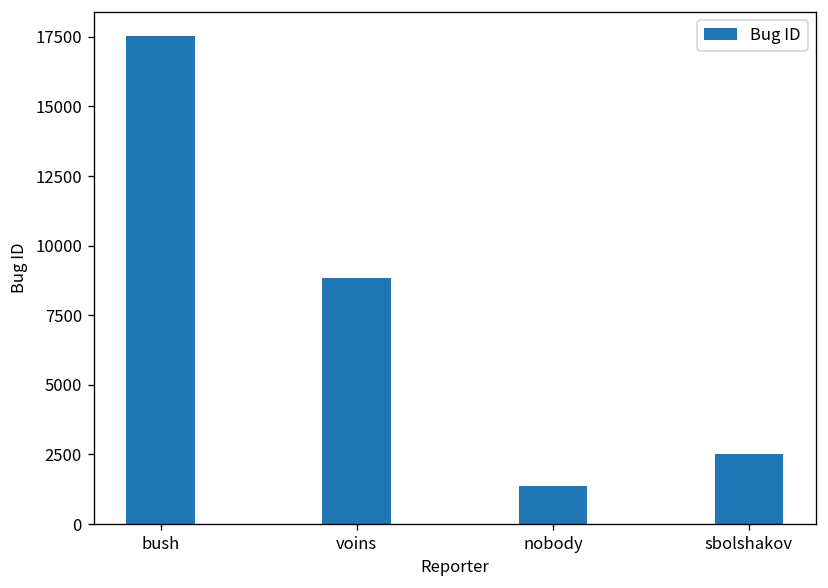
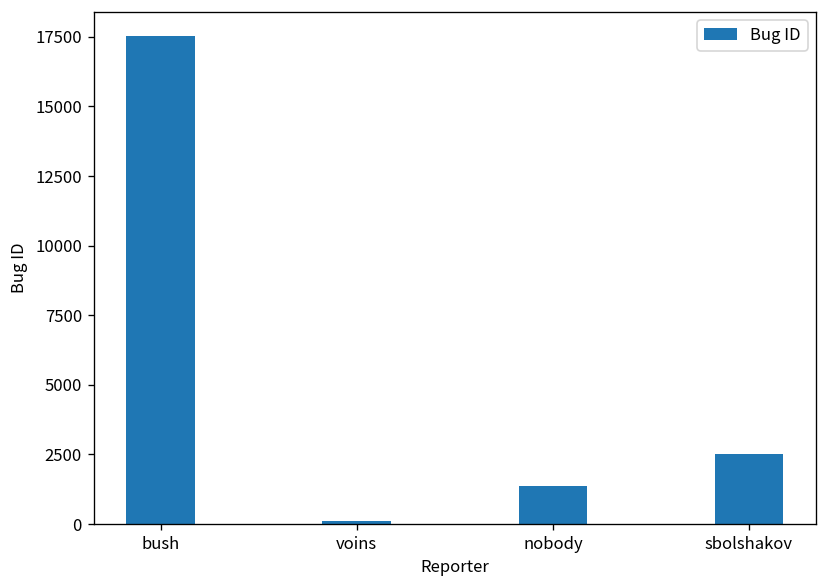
  {
    "bush": 17500,
-   "voins": 8800,
+   "voins": 100,
    "nobody": 1400,
    "sbolshakov": 2500
  }
